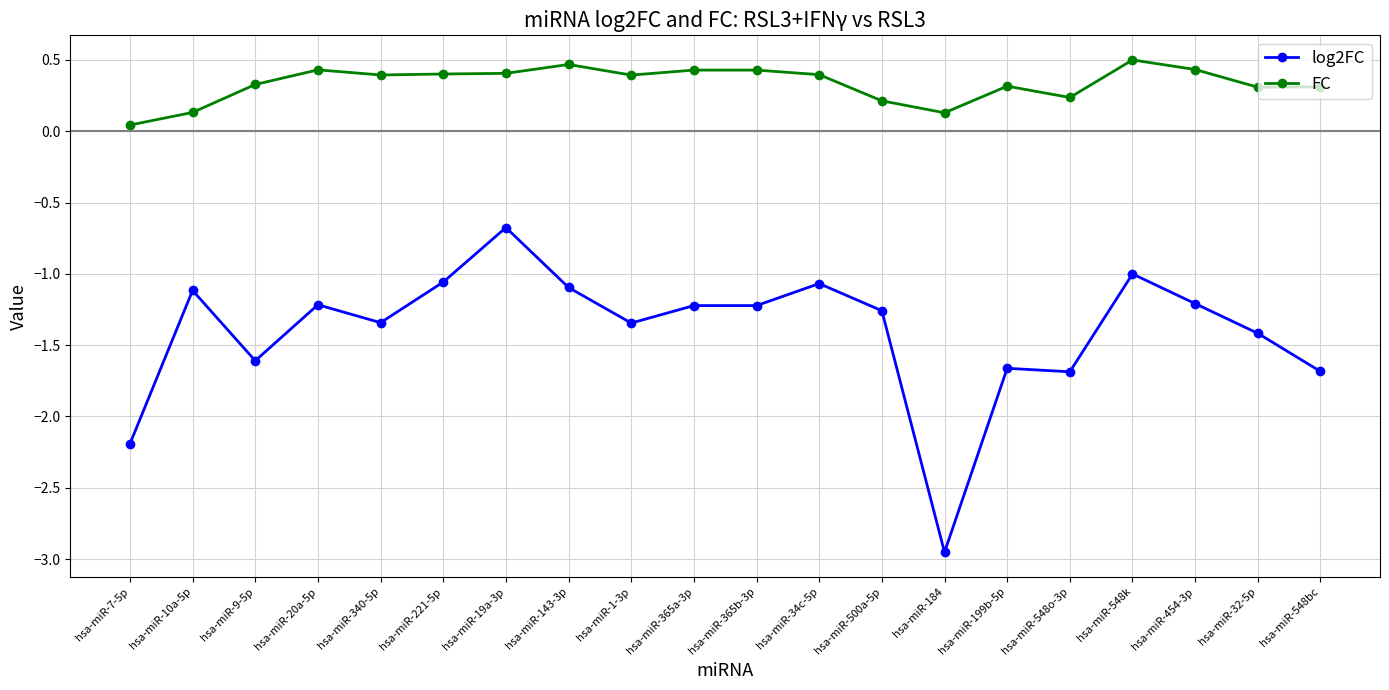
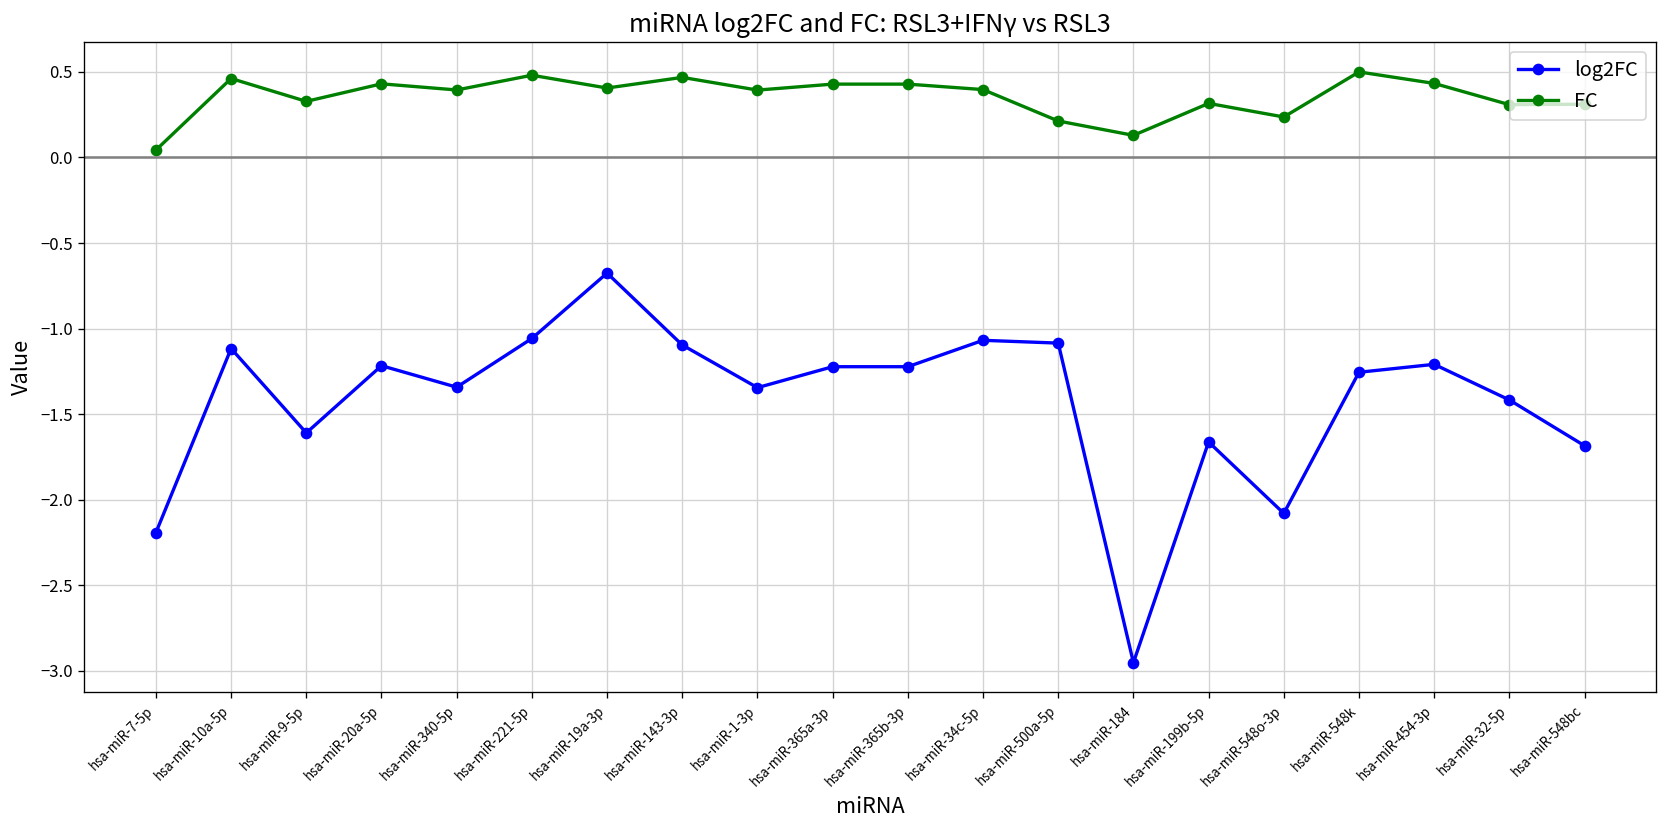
  {
    "log2FC": {
      "hsa-miR-7-5p": -2.19,
      "hsa-miR-10a-5p": -1.12,
      "hsa-miR-9-5p": -1.61,
      "hsa-miR-20a-5p": -1.22,
      "hsa-miR-340-5p": -1.34,
      "hsa-miR-221-5p": -1.06,
      "hsa-miR-19a-3p": -0.68,
      "hsa-miR-143-3p": -1.10,
      "hsa-miR-1-3p": -1.34,
      "hsa-miR-365a-3p": -1.22,
      "hsa-miR-365b-3p": -1.22,
      "hsa-miR-34c-5p": -1.07,
-     "hsa-miR-500a-5p": -1.26,
+     "hsa-miR-500a-5p": -1.08,
      "hsa-miR-184": -2.95,
      "hsa-miR-199b-5p": -1.66,
-     "hsa-miR-548o-3p": -1.69,
-     "hsa-miR-548k": -1.00,
+     "hsa-miR-548o-3p": -2.08,
+     "hsa-miR-548k": -1.25,
      "hsa-miR-454-3p": -1.21,
      "hsa-miR-32-5p": -1.42,
      "hsa-miR-548bc": -1.68
    },
    "FC": {
      "hsa-miR-7-5p": 0.04,
-     "hsa-miR-10a-5p": 0.13,
+     "hsa-miR-10a-5p": 0.46,
      "hsa-miR-9-5p": 0.33,
      "hsa-miR-20a-5p": 0.43,
      "hsa-miR-340-5p": 0.39,
-     "hsa-miR-221-5p": 0.40,
+     "hsa-miR-221-5p": 0.48,
      "hsa-miR-19a-3p": 0.41,
      "hsa-miR-143-3p": 0.47,
      "hsa-miR-1-3p": 0.39,
      "hsa-miR-365a-3p": 0.43,
      "hsa-miR-365b-3p": 0.43,
      "hsa-miR-34c-5p": 0.40,
      "hsa-miR-500a-5p": 0.21,
      "hsa-miR-184": 0.13,
      "hsa-miR-199b-5p": 0.32,
      "hsa-miR-548o-3p": 0.24,
      "hsa-miR-548k": 0.50,
      "hsa-miR-454-3p": 0.43,
      "hsa-miR-32-5p": 0.31
    }
  }
